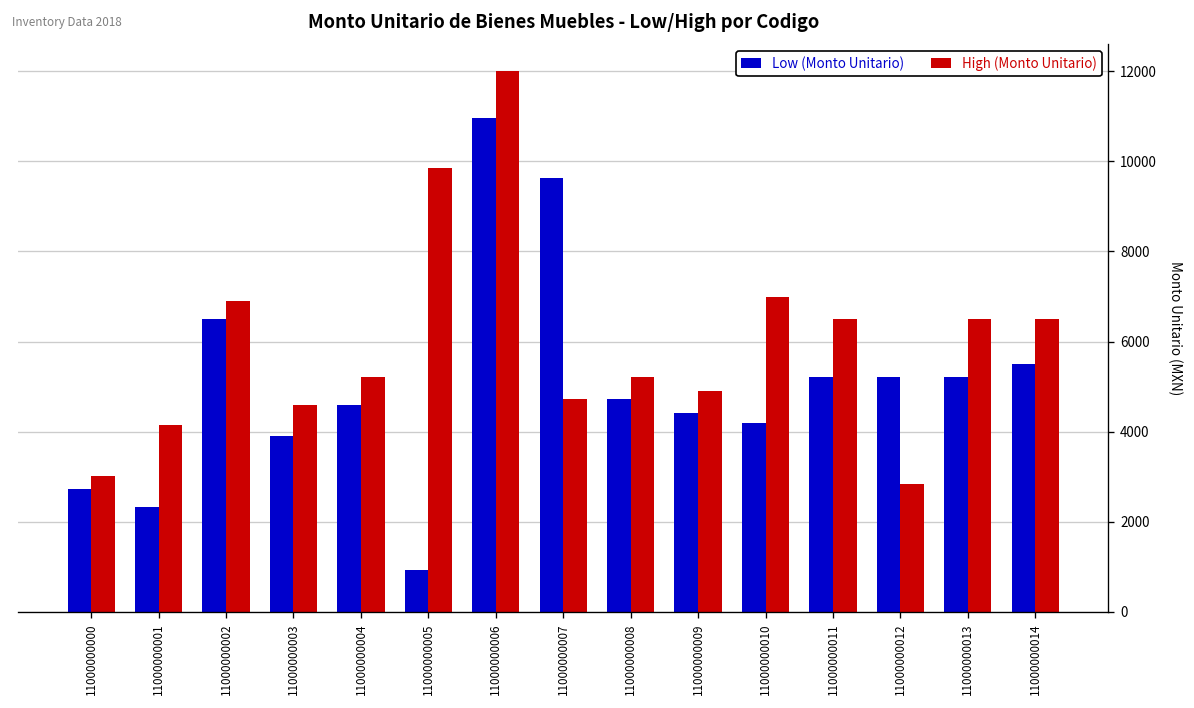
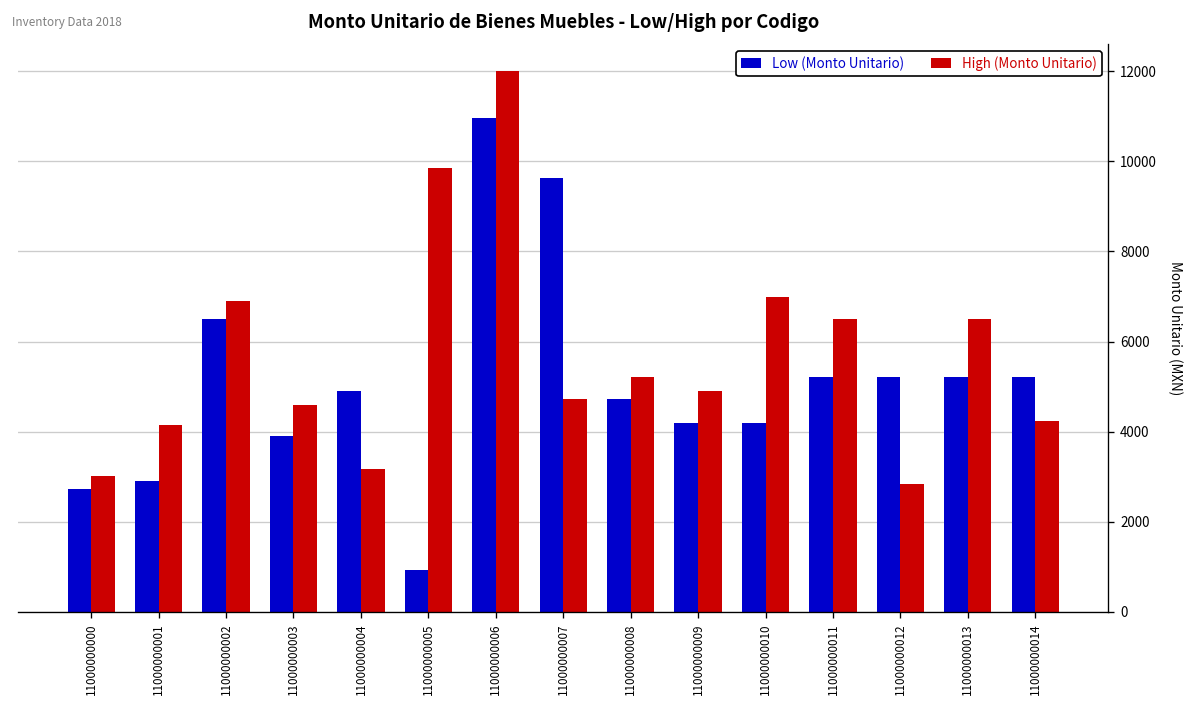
  {
    "Low (Monto Unitario)": {
      "11000000000": 2700,
-     "11000000001": 2300,
+     "11000000001": 2900,
      "11000000002": 6500,
      "11000000003": 3900,
-     "11000000004": 4600,
+     "11000000004": 4900,
      "11000000005": 900,
      "11000000006": 11000,
      "11000000007": 9600,
      "11000000008": 4700,
-     "11000000009": 4400,
+     "11000000009": 4200,
      "11000000010": 4200,
      "11000000011": 5200,
      "11000000012": 5200,
      "11000000013": 5200,
-     "11000000014": 5500
+     "11000000014": 5200
    },
    "High (Monto Unitario)": {
      "11000000000": 3000,
      "11000000001": 4100,
      "11000000002": 6900,
      "11000000003": 4600,
-     "11000000004": 5200,
+     "11000000004": 3200,
      "11000000005": 9900,
      "11000000006": 12000,
      "11000000007": 4700,
      "11000000008": 5200,
      "11000000009": 4900,
      "11000000010": 7000,
      "11000000011": 6500,
      "11000000012": 2800,
      "11000000013": 6500,
-     "11000000014": 6500
+     "11000000014": 4200
    }
  }
